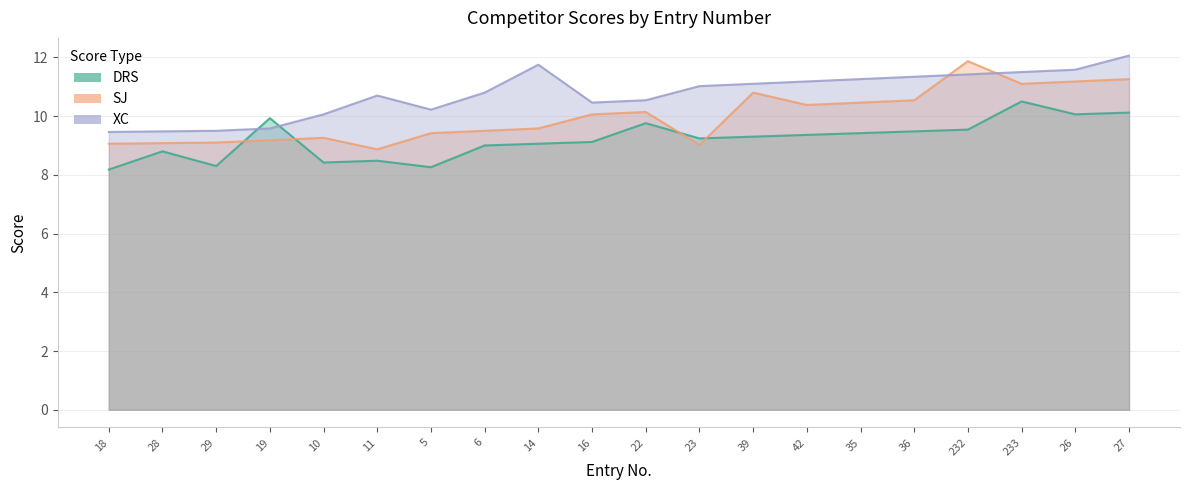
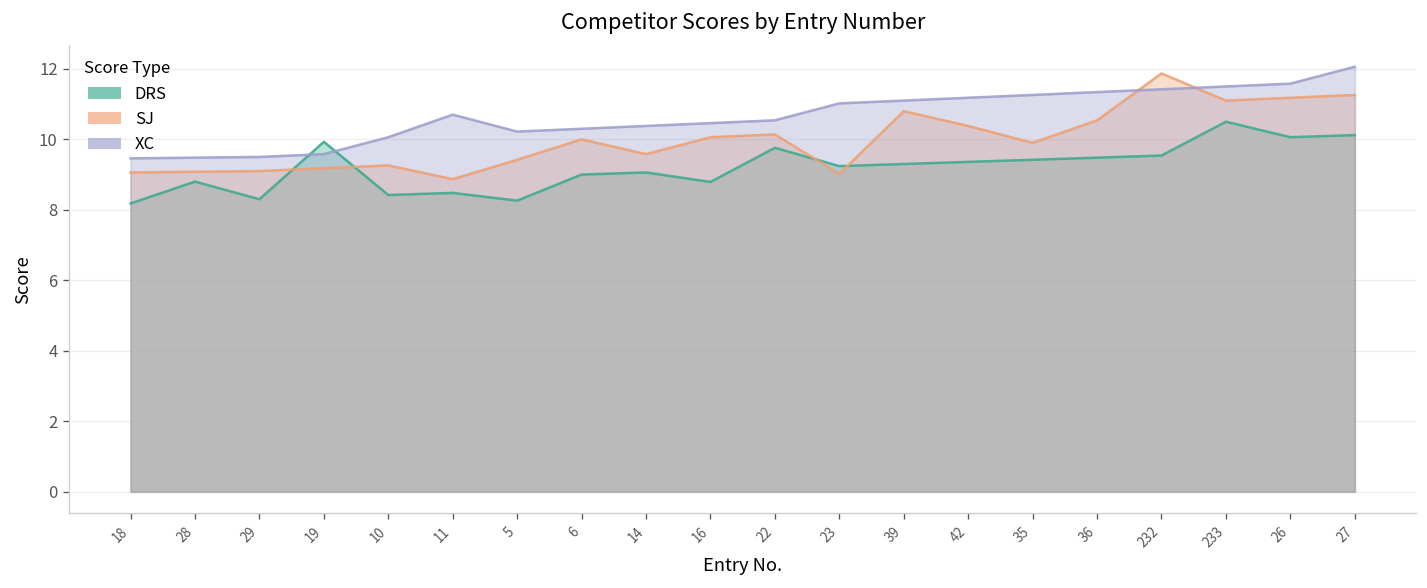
  {
    "DRS": {
      "18": 8.2,
      "28": 8.8,
      "29": 8.3,
      "19": 9.9,
      "10": 8.4,
      "11": 8.5,
      "5": 8.3,
      "6": 9.0,
      "14": 9.1,
-     "16": 9.1,
+     "16": 8.8,
      "22": 9.8,
      "23": 9.2,
      "39": 9.3,
      "42": 9.4,
      "35": 9.4,
      "36": 9.5,
      "232": 9.5,
      "233": 10.5,
      "26": 10.1,
      "27": 10.1
    },
    "SJ": {
      "18": 9.1,
      "28": 9.1,
      "29": 9.1,
      "19": 9.2,
      "10": 9.3,
      "11": 8.9,
      "5": 9.4,
-     "6": 9.5,
+     "6": 10.0,
      "14": 9.6,
      "16": 10.1,
      "22": 10.1,
      "23": 9.0,
      "39": 10.8,
      "42": 10.4,
-     "35": 10.5,
+     "35": 9.9,
      "36": 10.5,
      "232": 11.9,
      "233": 11.1,
      "26": 11.2,
      "27": 11.3
    },
    "XC": {
      "18": 9.5,
      "28": 9.5,
      "29": 9.5,
      "19": 9.6,
      "10": 10.1,
      "11": 10.7,
      "5": 10.2,
-     "6": 10.8,
-     "14": 11.8,
+     "6": 10.3,
+     "14": 10.4,
      "16": 10.5,
      "22": 10.5,
      "23": 11.0,
      "39": 11.1,
      "42": 11.2,
      "35": 11.3,
      "36": 11.3,
      "232": 11.4,
      "233": 11.5,
      "26": 11.6,
      "27": 12.1
    }
  }
